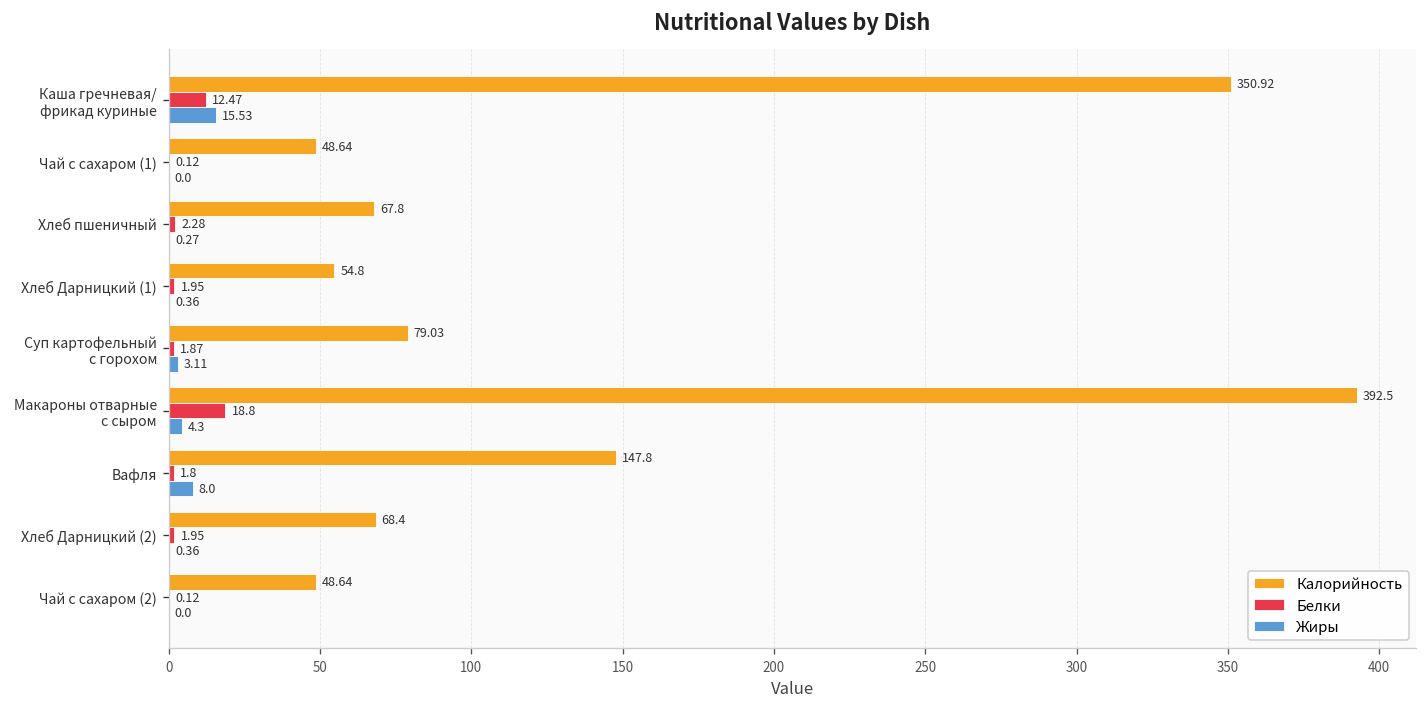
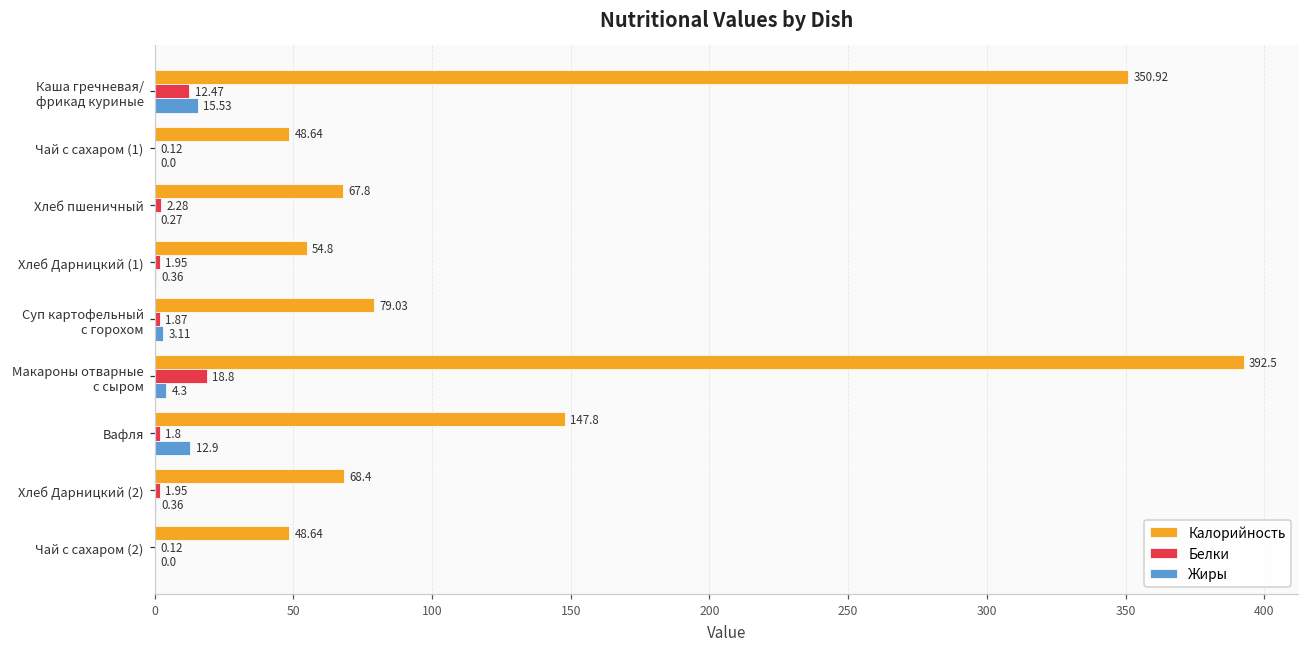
  {
    "Калорийность": {
      "Каша гречневая/ фрикад куриные": 350.92,
      "Чай с сахаром (1)": 48.64,
      "Хлеб пшеничный": 67.8,
      "Хлеб Дарницкий (1)": 54.8,
      "Суп картофельный с горохом": 79.03,
      "Макароны отварные с сыром": 392.5,
      "Вафля": 147.8,
      "Хлеб Дарницкий (2)": 68.4,
      "Чай с сахаром (2)": 48.64
    },
    "Белки": {
      "Каша гречневая/ фрикад куриные": 12.47,
      "Чай с сахаром (1)": 0.12,
      "Хлеб пшеничный": 2.28,
      "Хлеб Дарницкий (1)": 1.95,
      "Суп картофельный с горохом": 1.87,
      "Макароны отварные с сыром": 18.8,
      "Вафля": 1.8,
      "Хлеб Дарницкий (2)": 1.95,
      "Чай с сахаром (2)": 0.12
    },
    "Жиры": {
      "Каша гречневая/ фрикад куриные": 15.53,
      "Чай с сахаром (1)": 0.0,
      "Хлеб пшеничный": 0.27,
      "Хлеб Дарницкий (1)": 0.36,
      "Суп картофельный с горохом": 3.11,
      "Макароны отварные с сыром": 4.3,
-     "Вафля": 8.0,
+     "Вафля": 12.9,
      "Хлеб Дарницкий (2)": 0.36,
      "Чай с сахаром (2)": 0.0
    }
  }
